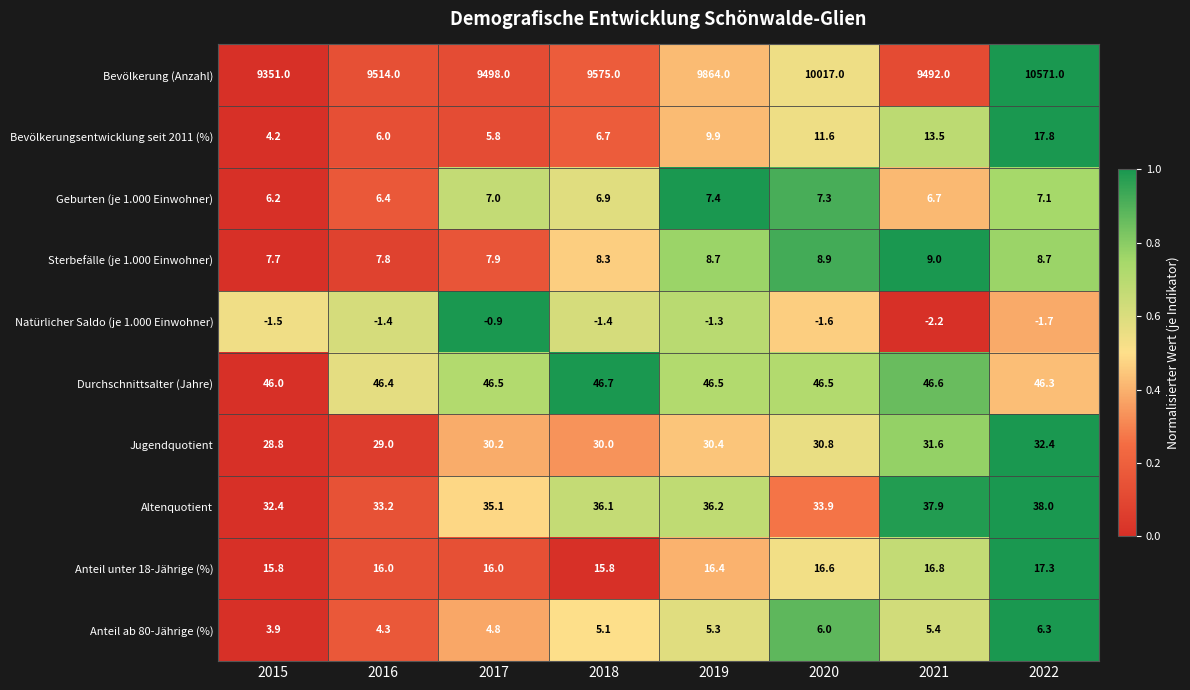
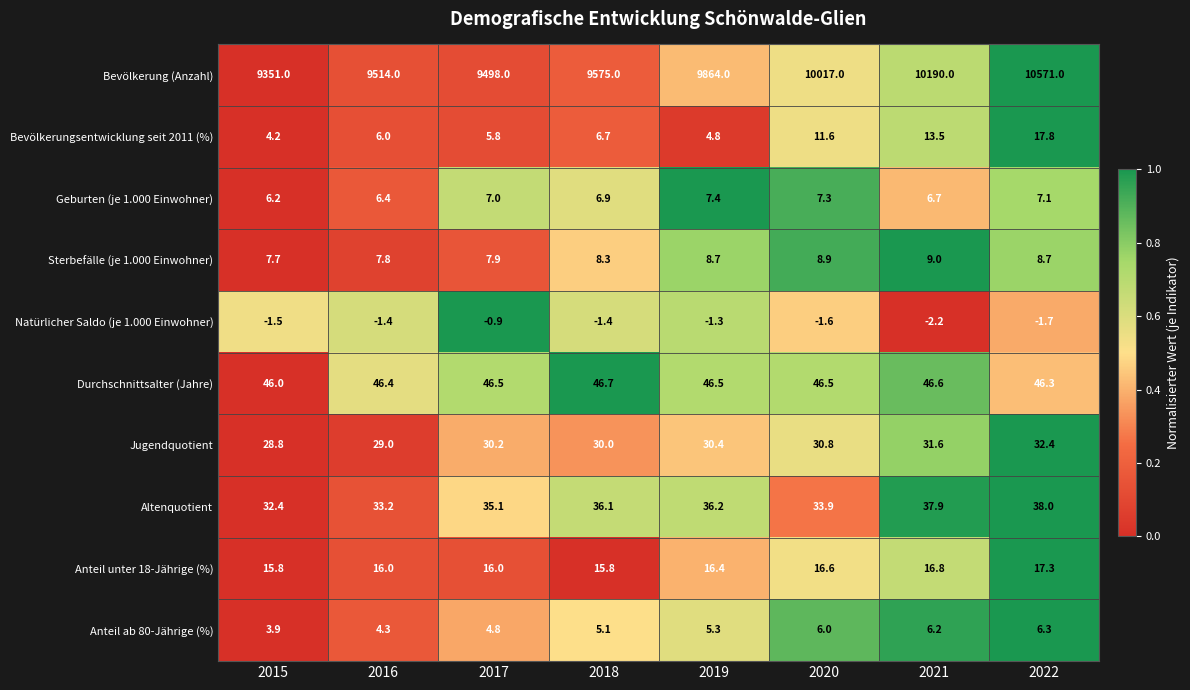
  {
    "Bevölkerung (Anzahl)": {
      "2015": 9351.0,
      "2016": 9514.0,
      "2017": 9498.0,
      "2018": 9575.0,
      "2019": 9864.0,
      "2020": 10017.0,
-     "2021": 9492.0,
+     "2021": 10190.0,
      "2022": 10571.0
    },
    "Bevölkerungsentwicklung seit 2011 (%)": {
      "2015": 4.2,
      "2016": 6.0,
      "2017": 5.8,
      "2018": 6.7,
-     "2019": 9.9,
+     "2019": 4.8,
      "2020": 11.6,
      "2021": 13.5,
      "2022": 17.8
    },
    "Geburten (je 1.000 Einwohner)": {
      "2015": 6.2,
      "2016": 6.4,
      "2017": 7.0,
      "2018": 6.9,
      "2019": 7.4,
      "2020": 7.3,
      "2021": 6.7,
      "2022": 7.1
    },
    "Sterbefälle (je 1.000 Einwohner)": {
      "2015": 7.7,
      "2016": 7.8,
      "2017": 7.9,
      "2018": 8.3,
      "2019": 8.7,
      "2020": 8.9,
      "2021": 9.0,
      "2022": 8.7
    },
    "Natürlicher Saldo (je 1.000 Einwohner)": {
      "2015": -1.5,
      "2016": -1.4,
      "2017": -0.9,
      "2018": -1.4,
      "2019": -1.3,
      "2020": -1.6,
      "2021": -2.2,
      "2022": -1.7
    },
    "Durchschnittsalter (Jahre)": {
      "2015": 46.0,
      "2016": 46.4,
      "2017": 46.5,
      "2018": 46.7,
      "2019": 46.5,
      "2020": 46.5,
      "2021": 46.6,
      "2022": 46.3
    },
    "Jugendquotient": {
      "2015": 28.8,
      "2016": 29.0,
      "2017": 30.2,
      "2018": 30.0,
      "2019": 30.4,
      "2020": 30.8,
      "2021": 31.6,
      "2022": 32.4
    },
    "Altenquotient": {
      "2015": 32.4,
      "2016": 33.2,
      "2017": 35.1,
      "2018": 36.1,
      "2019": 36.2,
      "2020": 33.9,
      "2021": 37.9,
      "2022": 38.0
    },
    "Anteil unter 18-Jährige (%)": {
      "2015": 15.8,
      "2016": 16.0,
      "2017": 16.0,
      "2018": 15.8,
      "2019": 16.4,
      "2020": 16.6,
      "2021": 16.8,
      "2022": 17.3
    },
    "Anteil ab 80-Jährige (%)": {
      "2015": 3.9,
      "2016": 4.3,
      "2017": 4.8,
      "2018": 5.1,
      "2019": 5.3,
      "2020": 6.0,
-     "2021": 5.4,
+     "2021": 6.2,
      "2022": 6.3
    }
  }
